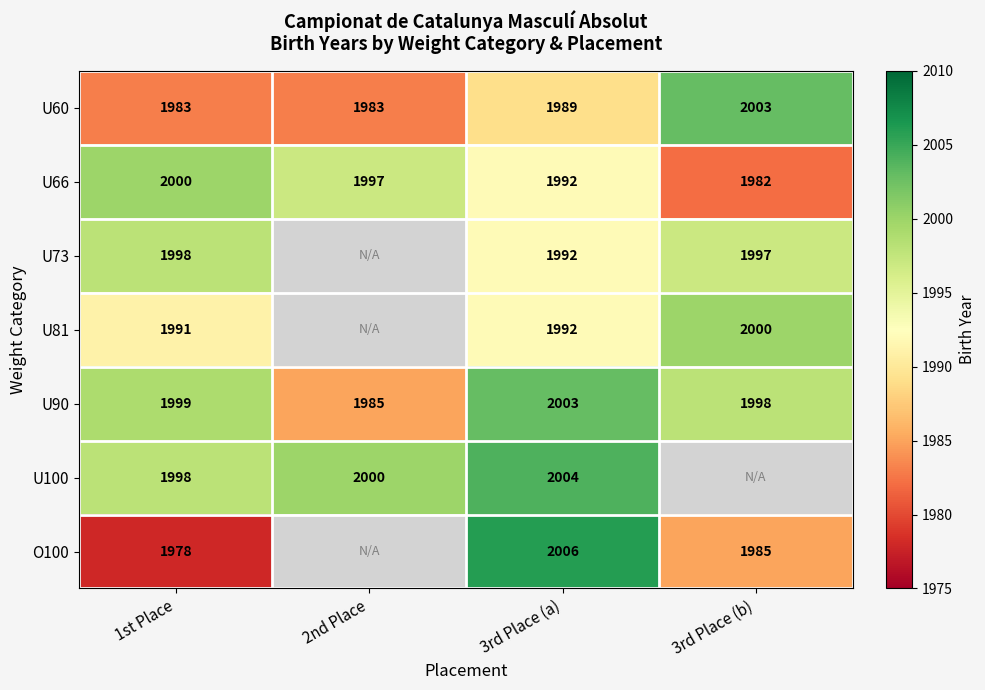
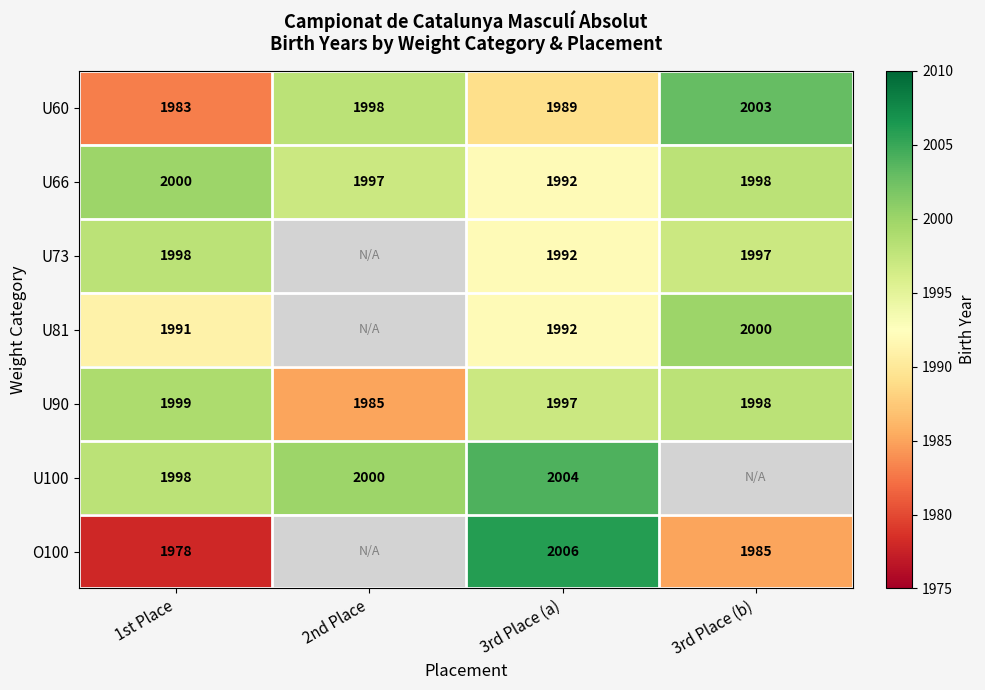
  {
    "U60": {
      "1st Place": 1983,
-     "2nd Place": 1983,
+     "2nd Place": 1998,
      "3rd Place (a)": 1989,
      "3rd Place (b)": 2003
    },
    "U66": {
      "1st Place": 2000,
      "2nd Place": 1997,
      "3rd Place (a)": 1992,
-     "3rd Place (b)": 1982
+     "3rd Place (b)": 1998
    },
    "U73": {
      "1st Place": 1998,
      "3rd Place (a)": 1992,
      "3rd Place (b)": 1997
    },
    "U81": {
      "1st Place": 1991,
      "3rd Place (a)": 1992,
      "3rd Place (b)": 2000
    },
    "U90": {
      "1st Place": 1999,
      "2nd Place": 1985,
-     "3rd Place (a)": 2003,
+     "3rd Place (a)": 1997,
      "3rd Place (b)": 1998
    },
    "U100": {
      "1st Place": 1998,
      "2nd Place": 2000,
      "3rd Place (a)": 2004
    },
    "O100": {
      "1st Place": 1978,
      "3rd Place (a)": 2006,
      "3rd Place (b)": 1985
    }
  }
